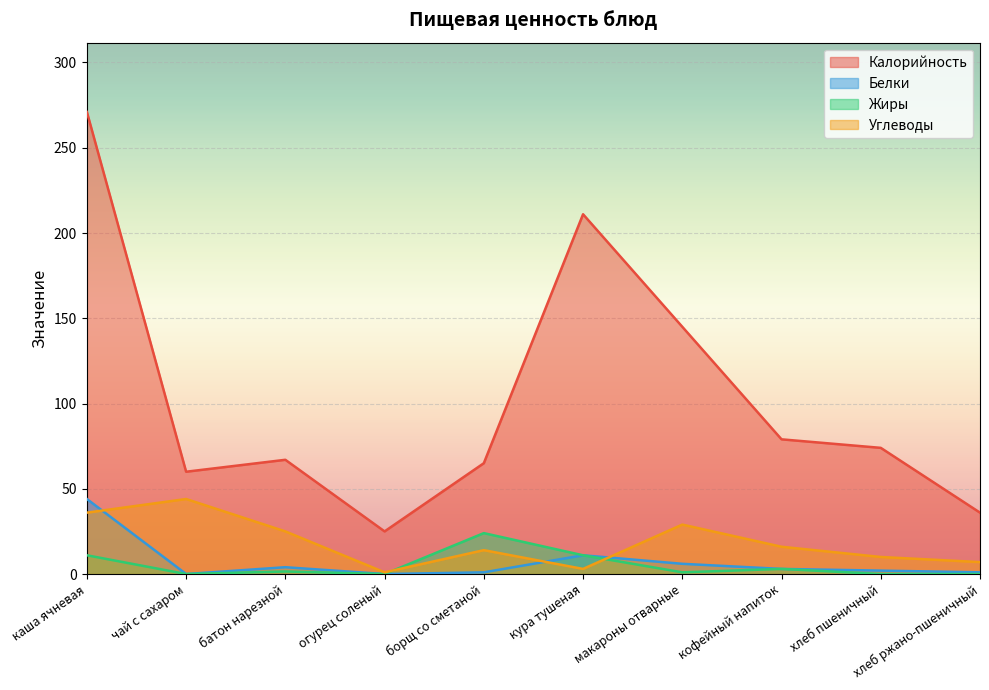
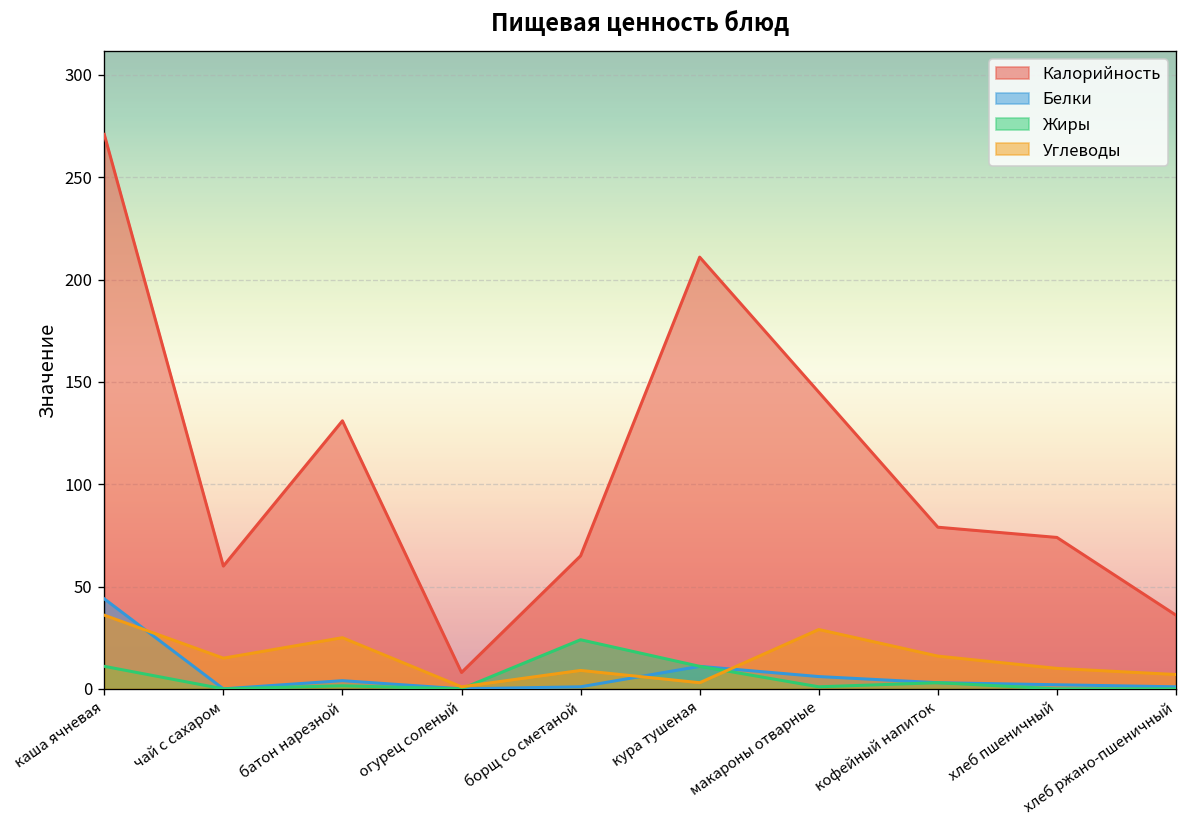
  {
    "Калорийность": {
      "каша ячневая": 271,
      "чай с сахаром": 60,
-     "батон нарезной": 67,
-     "огурец соленый": 25,
+     "батон нарезной": 131,
+     "огурец соленый": 8,
      "борщ со сметаной": 65,
      "кура тушеная": 211,
      "макароны отварные": 145,
      "кофейный напиток": 79,
      "хлеб пшеничный": 74,
      "хлеб ржано-пшеничный": 36
    },
    "Белки": {
      "каша ячневая": 44,
      "батон нарезной": 4,
      "борщ со сметаной": 1,
      "макароны отварные": 6,
      "хлеб пшеничный": 2
    },
    "Жиры": {
      "каша ячневая": 11,
      "батон нарезной": 2,
      "борщ со сметаной": 24,
      "макароны отварные": 1,
      "хлеб пшеничный": 0
    },
    "Углеводы": {
      "каша ячневая": 36,
-     "чай с сахаром": 44,
+     "чай с сахаром": 15,
      "батон нарезной": 25,
-     "борщ со сметаной": 14,
+     "борщ со сметаной": 9,
      "кура тушеная": 3,
      "макароны отварные": 29,
      "кофейный напиток": 16,
      "хлеб пшеничный": 10,
      "хлеб ржано-пшеничный": 7
    }
  }
